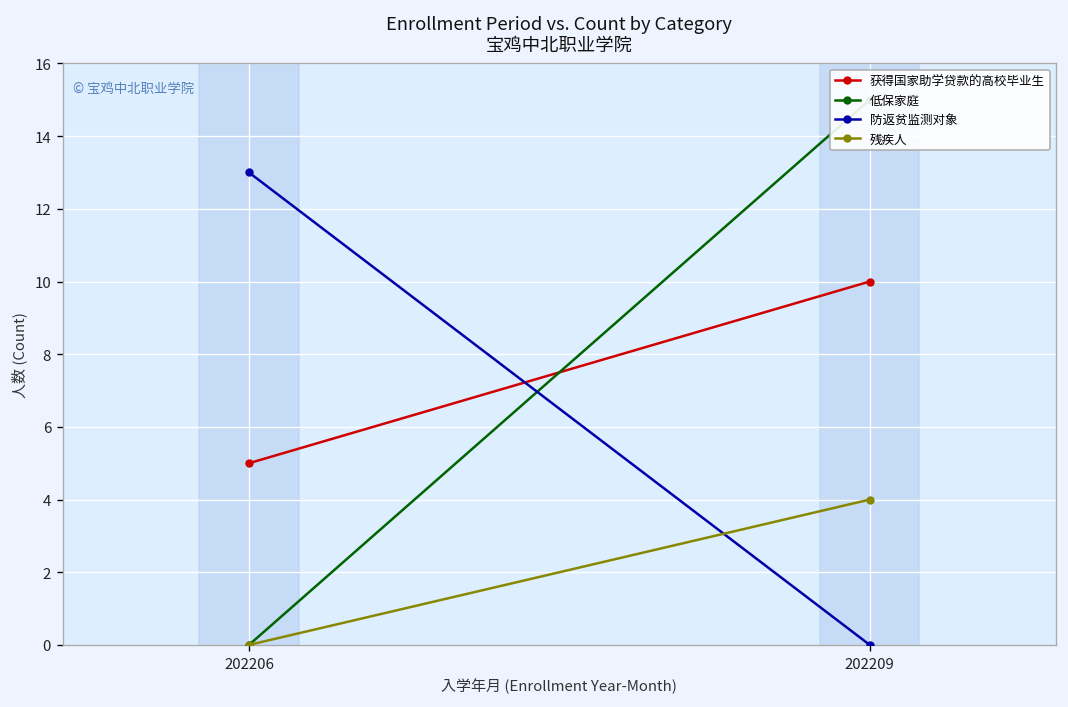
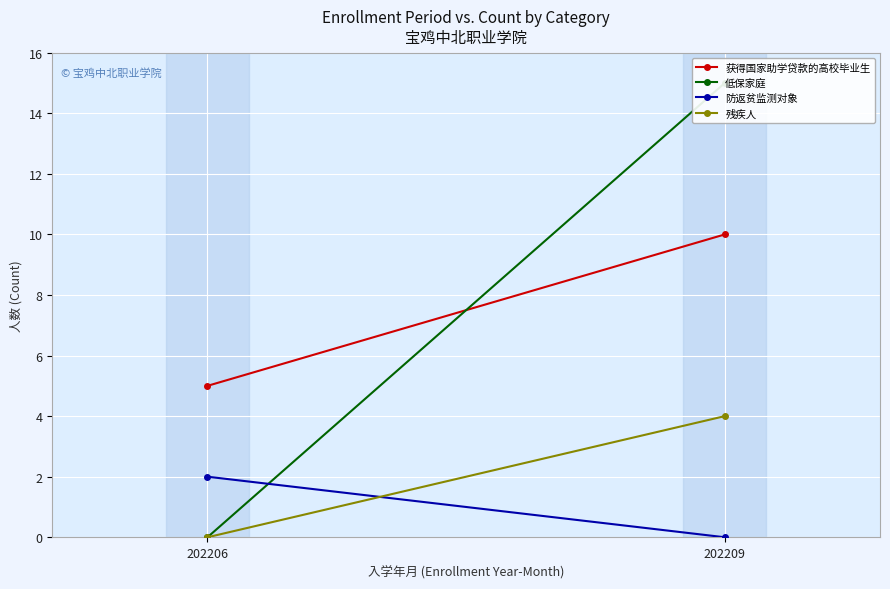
  {
    "获得国家助学贷款的高校毕业生": {
      "202206": 5,
      "202209": 10
    },
    "防返贫监测对象": {
-     "202206": 13,
+     "202206": 2,
      "202209": 0
    },
    "残疾人": {
      "202209": 4
    }
  }
